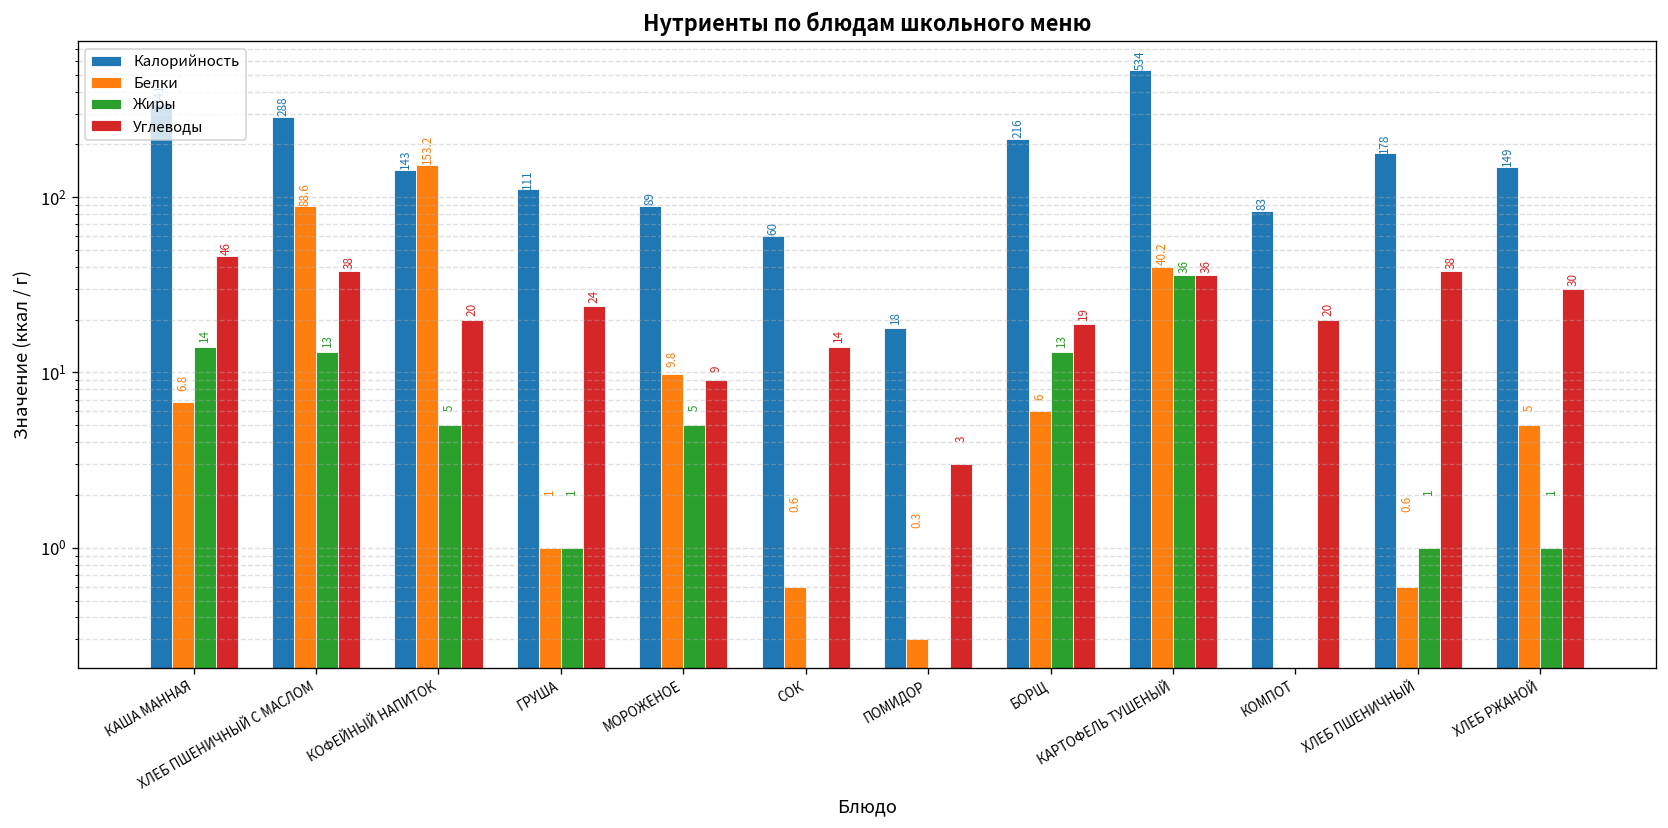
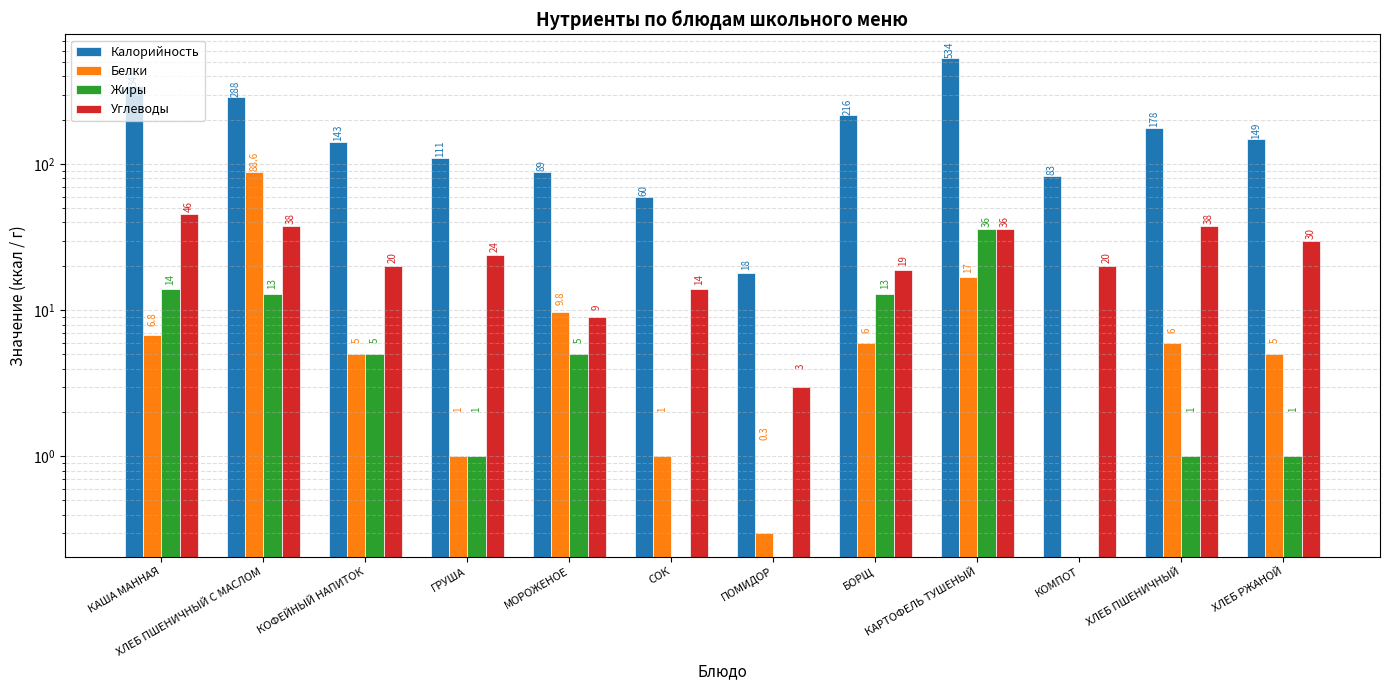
  {
    "Калорийность": {
      "ХЛЕБ ПШЕНИЧНЫЙ С МАСЛОМ": 288,
      "КОФЕЙНЫЙ НАПИТОК": 143,
      "ГРУША": 111,
      "МОРОЖЕНОЕ": 89,
      "СОК": 60,
      "ПОМИДОР": 18,
      "БОРЩ": 216,
      "КАРТОФЕЛЬ ТУШЕНЫЙ": 534,
      "КОМПОТ": 83,
      "ХЛЕБ ПШЕНИЧНЫЙ": 178,
      "ХЛЕБ РЖАНОЙ": 149
    },
    "Белки": {
      "КАША МАННАЯ": 6.8,
      "ХЛЕБ ПШЕНИЧНЫЙ С МАСЛОМ": 88.6,
-     "КОФЕЙНЫЙ НАПИТОК": 153.2,
+     "КОФЕЙНЫЙ НАПИТОК": 5,
      "МОРОЖЕНОЕ": 9.8,
-     "СОК": 0.6,
+     "СОК": 1,
      "БОРЩ": 6,
-     "КАРТОФЕЛЬ ТУШЕНЫЙ": 40.2,
-     "ХЛЕБ ПШЕНИЧНЫЙ": 0.6,
+     "КАРТОФЕЛЬ ТУШЕНЫЙ": 17,
+     "ХЛЕБ ПШЕНИЧНЫЙ": 6,
      "ХЛЕБ РЖАНОЙ": 5
    },
    "Жиры": {
      "КАША МАННАЯ": 14,
      "ХЛЕБ ПШЕНИЧНЫЙ С МАСЛОМ": 13,
      "КОФЕЙНЫЙ НАПИТОК": 5,
      "МОРОЖЕНОЕ": 5,
      "БОРЩ": 13,
      "КАРТОФЕЛЬ ТУШЕНЫЙ": 36
    },
    "Углеводы": {
      "КАША МАННАЯ": 46,
      "ХЛЕБ ПШЕНИЧНЫЙ С МАСЛОМ": 38,
      "КОФЕЙНЫЙ НАПИТОК": 20,
      "ГРУША": 24,
      "МОРОЖЕНОЕ": 9,
      "СОК": 14,
      "ПОМИДОР": 3,
      "БОРЩ": 19,
      "КАРТОФЕЛЬ ТУШЕНЫЙ": 36,
      "КОМПОТ": 20,
      "ХЛЕБ ПШЕНИЧНЫЙ": 38,
      "ХЛЕБ РЖАНОЙ": 30
    }
  }
